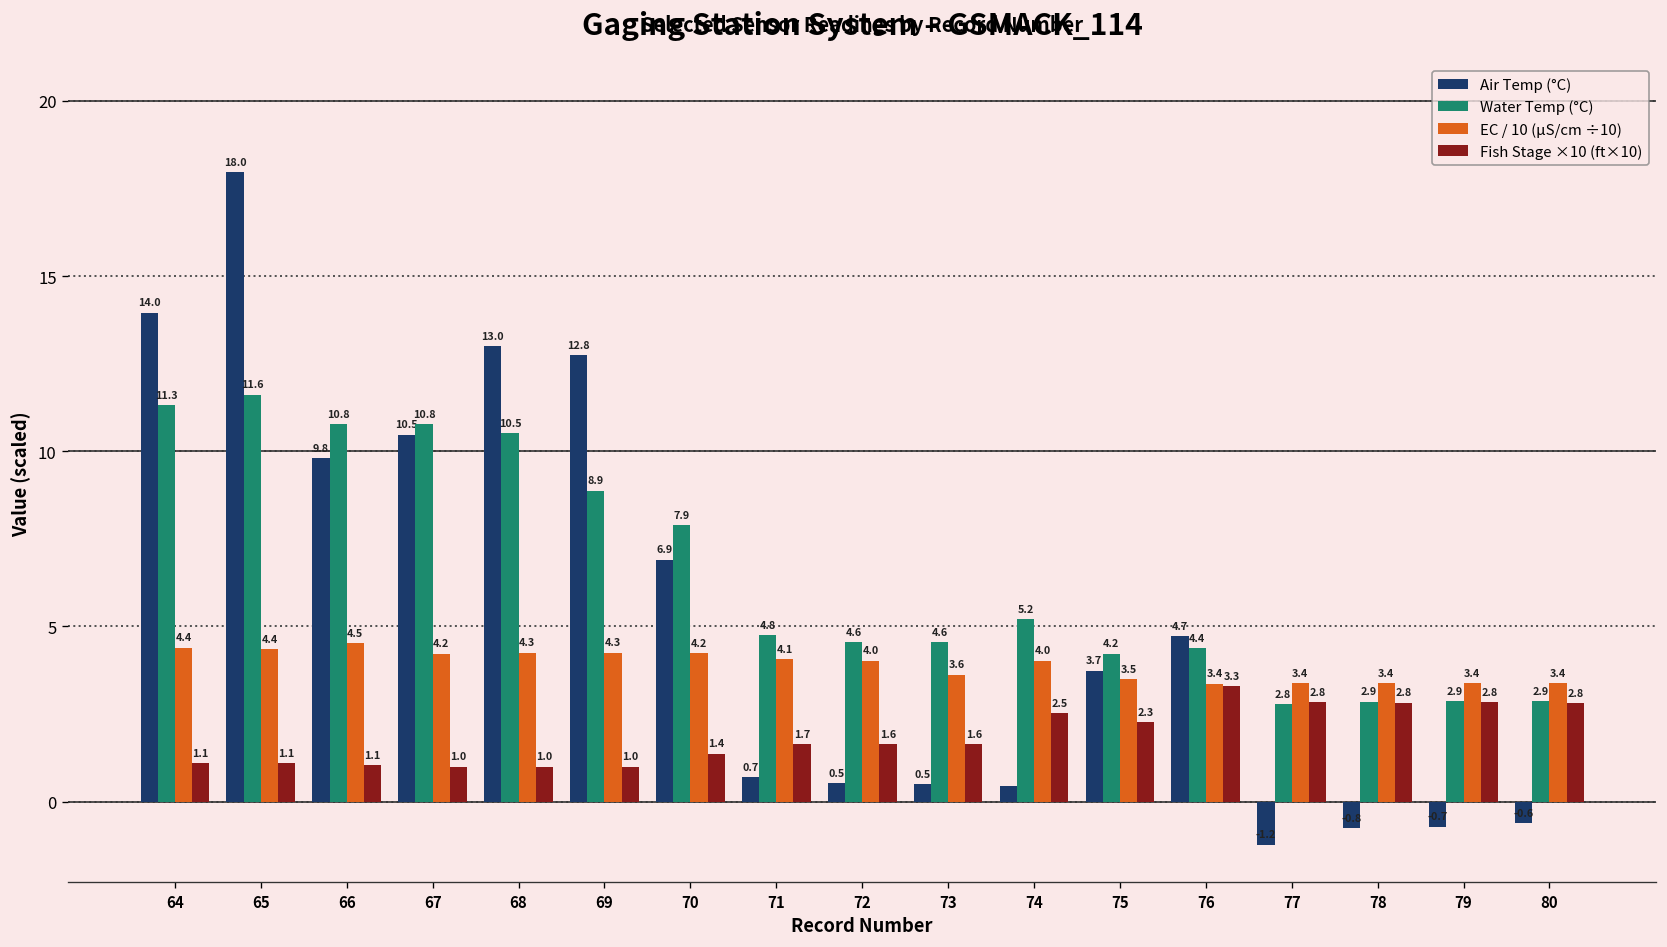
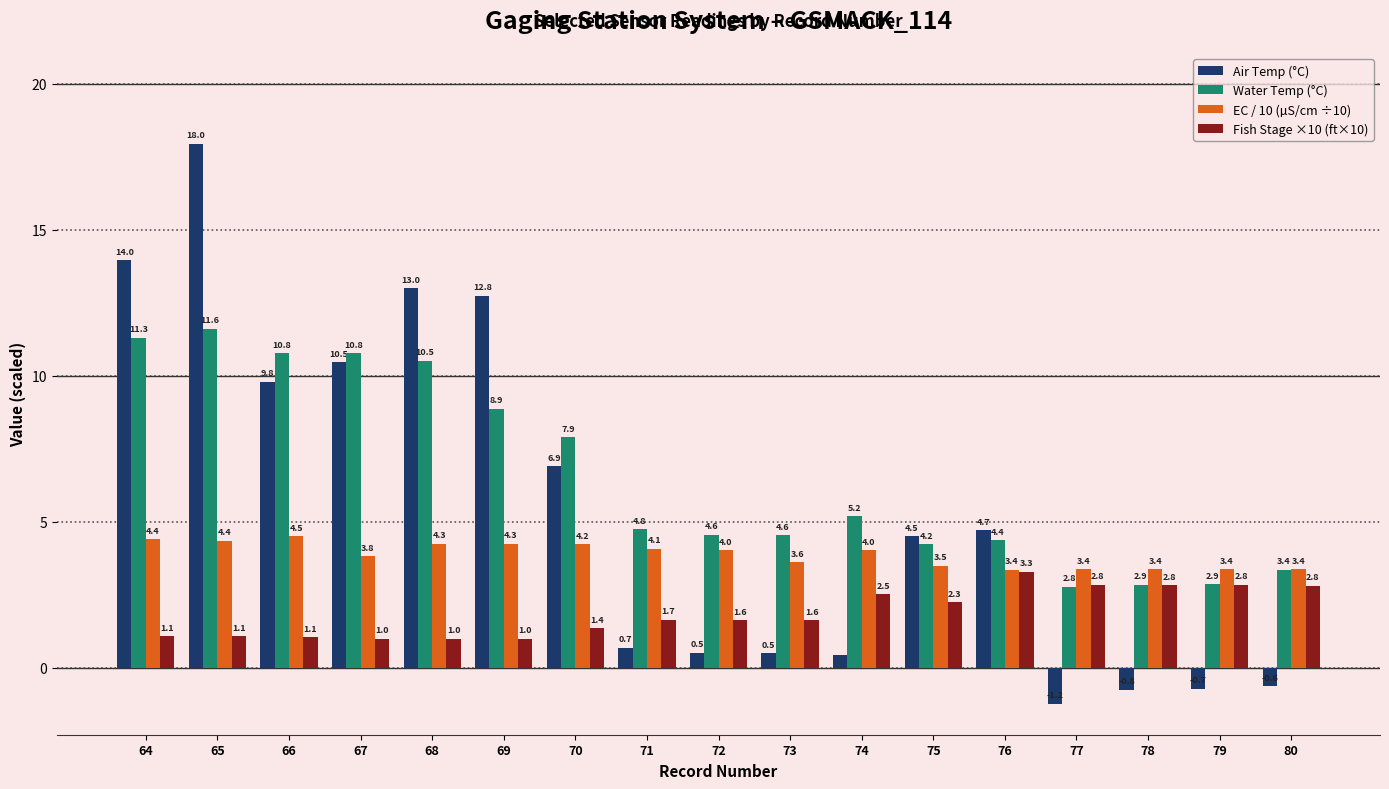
  {
    "Air Temp (°C)": {
      "64": 14.0,
      "65": 18.0,
      "66": 9.8,
      "67": 10.5,
      "68": 13.0,
      "69": 12.8,
      "70": 6.9,
      "71": 0.7,
      "72": 0.5,
      "73": 0.5,
-     "75": 3.7,
+     "75": 4.5,
      "76": 4.7,
      "77": -1.2,
      "78": -0.8,
      "79": -0.7,
      "80": -0.6
    },
    "Water Temp (°C)": {
      "64": 11.3,
      "65": 11.6,
      "66": 10.8,
      "67": 10.8,
      "68": 10.5,
      "69": 8.9,
      "70": 7.9,
      "71": 4.8,
      "72": 4.6,
      "73": 4.6,
      "74": 5.2,
      "75": 4.2,
      "76": 4.4,
      "77": 2.8,
      "78": 2.9,
      "79": 2.9,
-     "80": 2.9
+     "80": 3.4
    },
    "EC / 10 (µS/cm ÷10)": {
      "64": 4.4,
      "65": 4.4,
      "66": 4.5,
-     "67": 4.2,
+     "67": 3.8,
      "68": 4.3,
      "69": 4.3,
      "70": 4.2,
      "71": 4.1,
      "72": 4.0,
      "73": 3.6,
      "74": 4.0,
      "75": 3.5,
      "76": 3.4,
      "77": 3.4,
      "78": 3.4,
      "79": 3.4,
      "80": 3.4
    },
    "Fish Stage ×10 (ft×10)": {
      "64": 1.1,
      "65": 1.1,
      "66": 1.1,
      "67": 1.0,
      "68": 1.0,
      "69": 1.0,
      "70": 1.4,
      "71": 1.7,
      "72": 1.6,
      "73": 1.6,
      "74": 2.5,
      "75": 2.3,
      "76": 3.3,
      "77": 2.8,
      "78": 2.8,
      "79": 2.8,
      "80": 2.8
    }
  }
